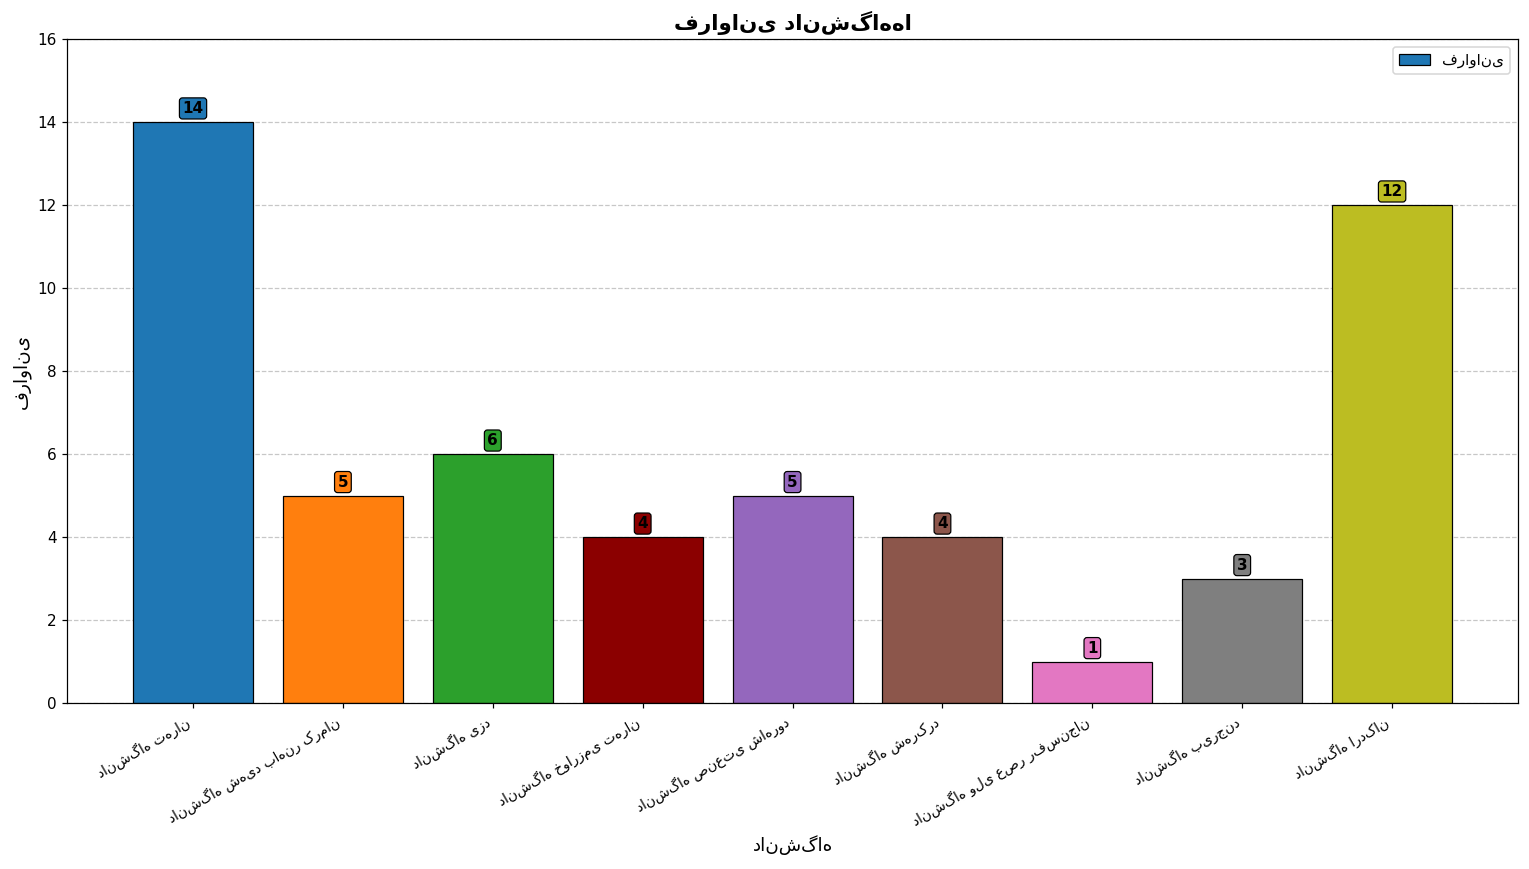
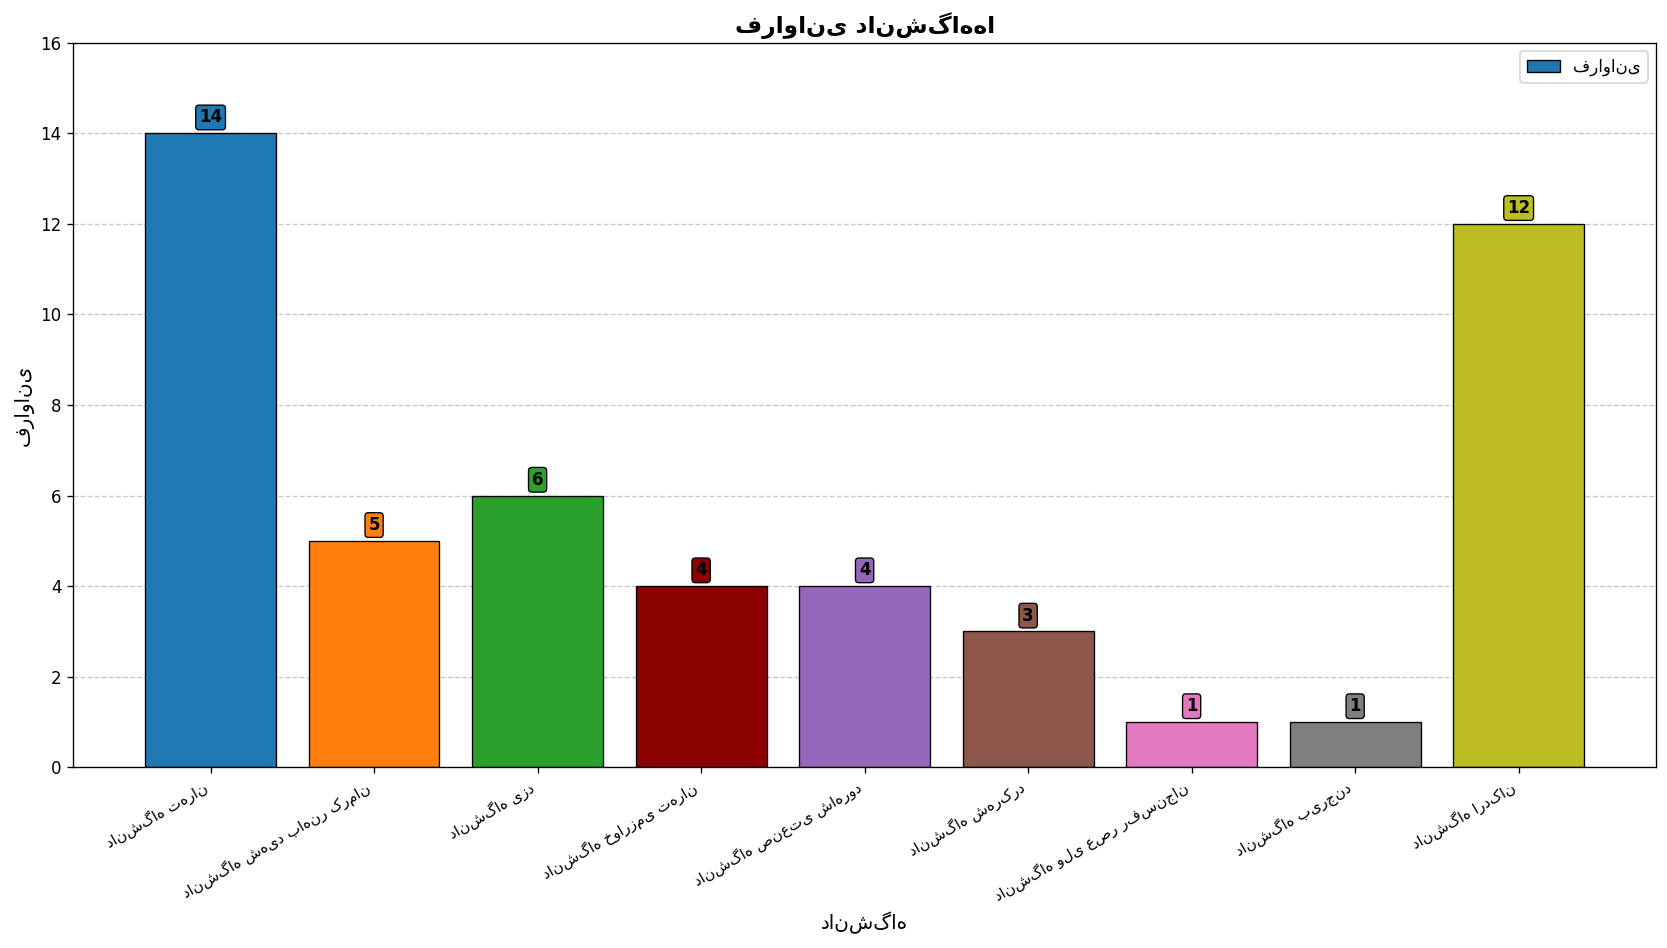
  {
-   "دانشگاه صنعتی شاهرود": 5,
-   "دانشگاه شهرکرد": 4,
-   "دانشگاه بیرجند": 3
+   "دانشگاه صنعتی شاهرود": 4,
+   "دانشگاه شهرکرد": 3,
+   "دانشگاه بیرجند": 1
  }
